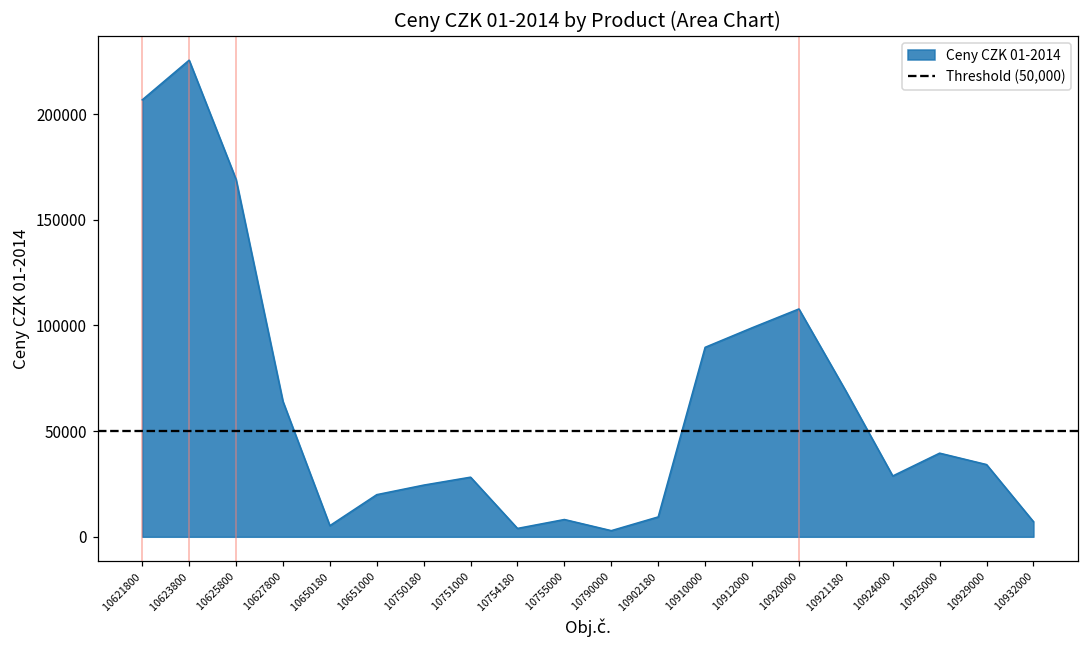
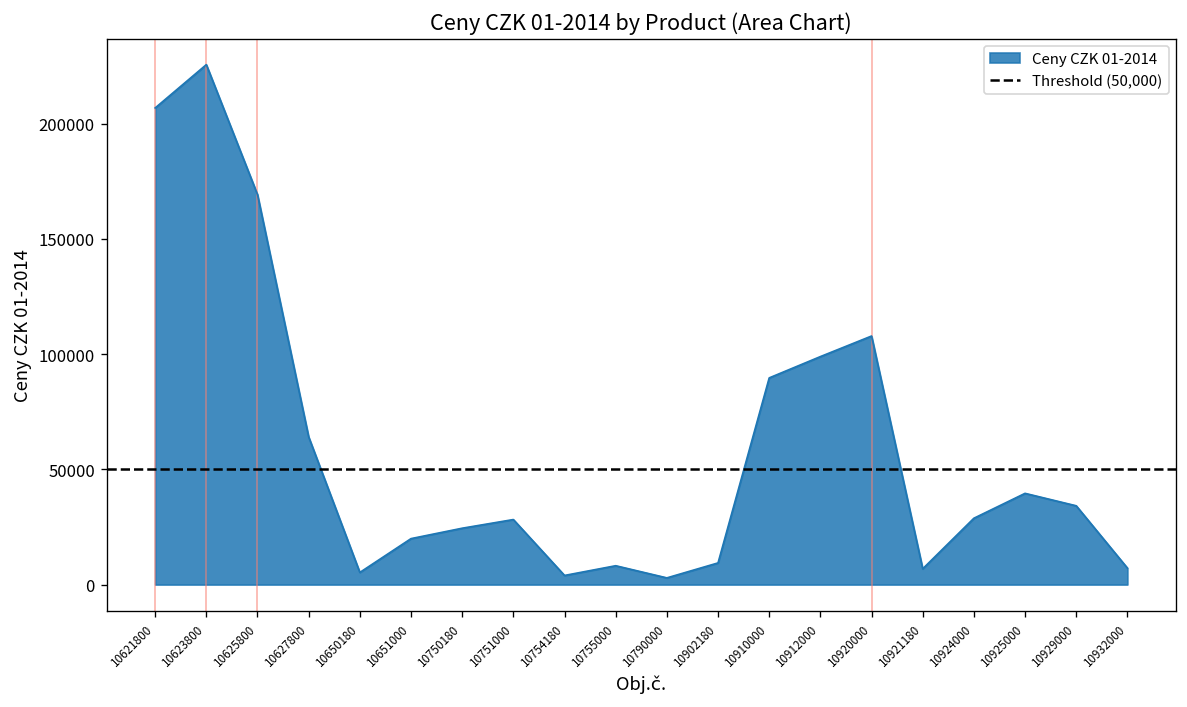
  {
    "10621800": 207000,
    "10623800": 226000,
    "10625800": 169000,
    "10627800": 64000,
    "10650180": 5000,
    "10651000": 20000,
    "10750180": 24000,
    "10751000": 28000,
    "10754180": 4000,
    "10755000": 8000,
    "10790000": 3000,
    "10902180": 9000,
    "10910000": 90000,
    "10912000": 99000,
    "10920000": 108000,
-   "10921180": 69000,
+   "10921180": 7000,
    "10924000": 29000,
    "10925000": 40000,
    "10929000": 34000,
    "10932000": 7000
  }
